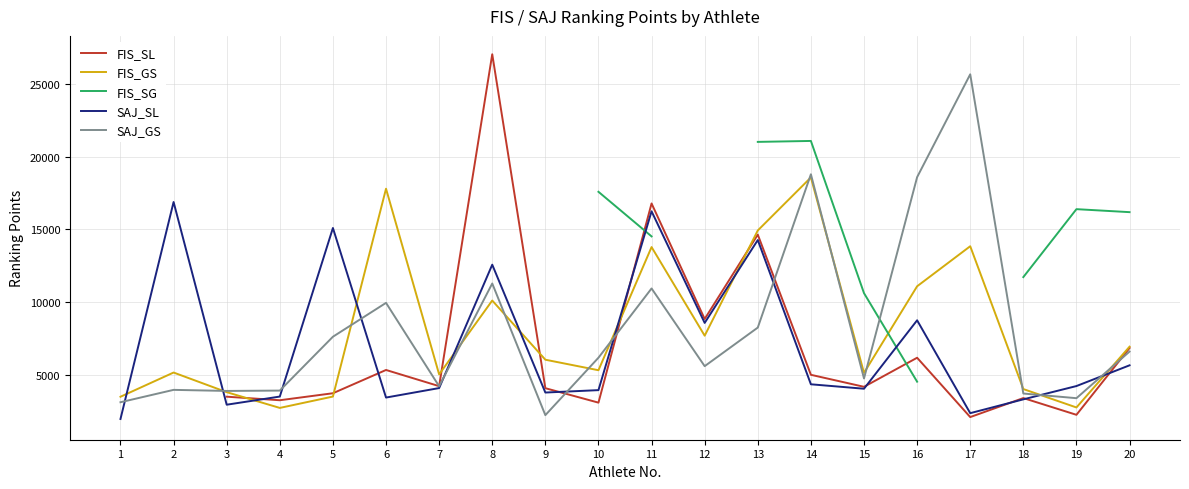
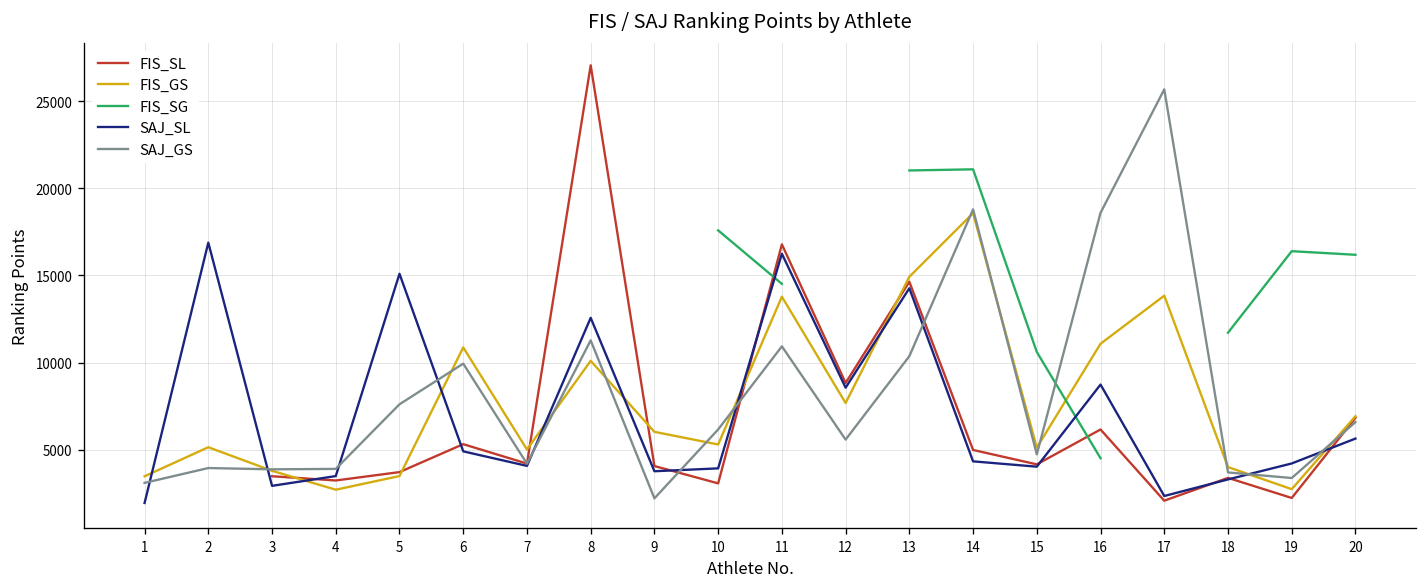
  {
    "FIS_SL": {
      "3": 3500,
      "4": 3300,
      "5": 3700,
      "6": 5300,
      "8": 27000,
      "9": 4100,
      "10": 3100,
      "11": 16800,
      "12": 8800,
      "13": 14600,
      "14": 5000,
      "16": 6200,
      "17": 2100,
      "19": 2200
    },
    "FIS_GS": {
      "1": 3500,
      "2": 5200,
      "4": 2700,
      "5": 3500,
-     "6": 17800,
+     "6": 10900,
      "7": 5000,
      "8": 10100,
      "9": 6000,
      "10": 5300,
      "11": 13800,
      "12": 7700,
      "13": 14900,
      "14": 18600,
      "15": 5100,
      "16": 11100,
      "17": 13800,
      "18": 4000,
      "19": 2800
    },
    "FIS_SG": {
      "1": 7000,
      "3": 14200,
      "5": 11600,
      "8": 23400,
      "10": 17600,
      "11": 14500,
      "13": 21000,
      "14": 21100,
      "15": 10600,
      "16": 4500,
      "18": 11700,
      "19": 16400,
      "20": 16200
    },
    "SAJ_SL": {
      "2": 16900,
      "3": 2900,
      "4": 3500,
      "5": 15100,
-     "6": 3400,
+     "6": 4900,
      "8": 12600,
      "9": 3800,
      "10": 3900,
      "11": 16200,
      "12": 8600,
      "13": 14300,
      "14": 4300,
      "16": 8700,
      "17": 2400,
      "19": 4200,
      "20": 5700
    },
    "SAJ_GS": {
      "1": 3100,
      "2": 4000,
      "4": 3900,
      "5": 7600,
      "6": 9900,
      "8": 11300,
      "9": 2200,
      "10": 6200,
      "11": 10900,
      "12": 5600,
-     "13": 8200,
+     "13": 10400,
      "14": 18800,
      "15": 4700,
      "16": 18600,
      "17": 25700,
      "18": 3700,
      "19": 3400,
      "20": 6600
    }
  }
